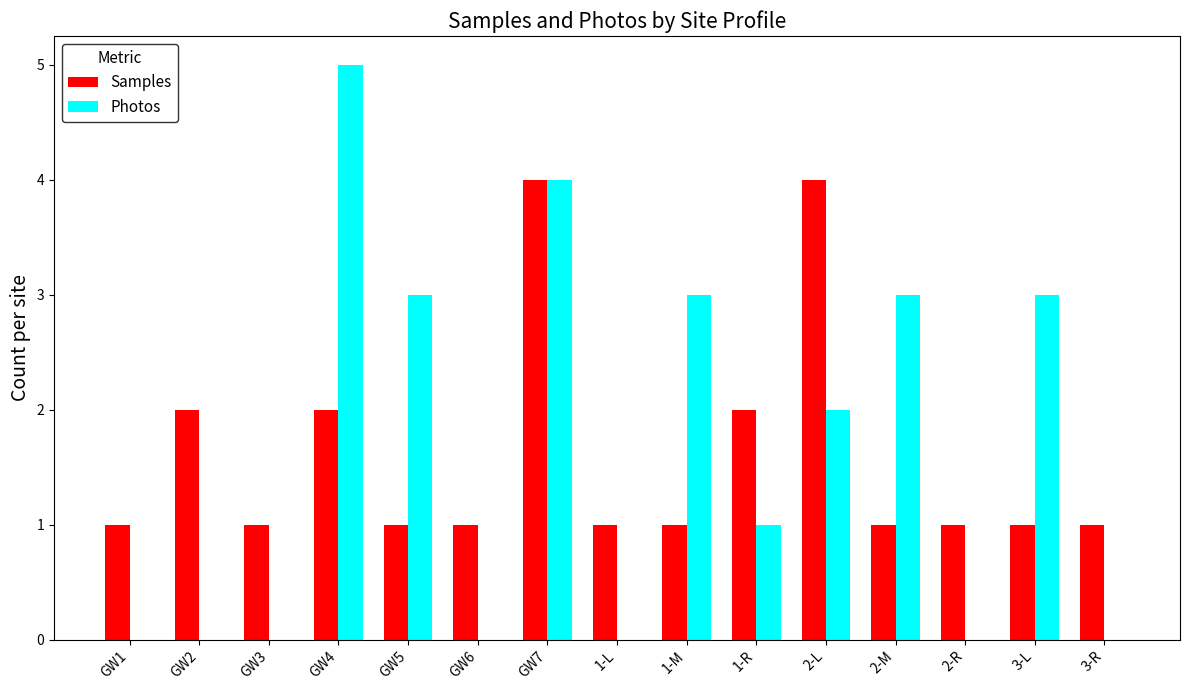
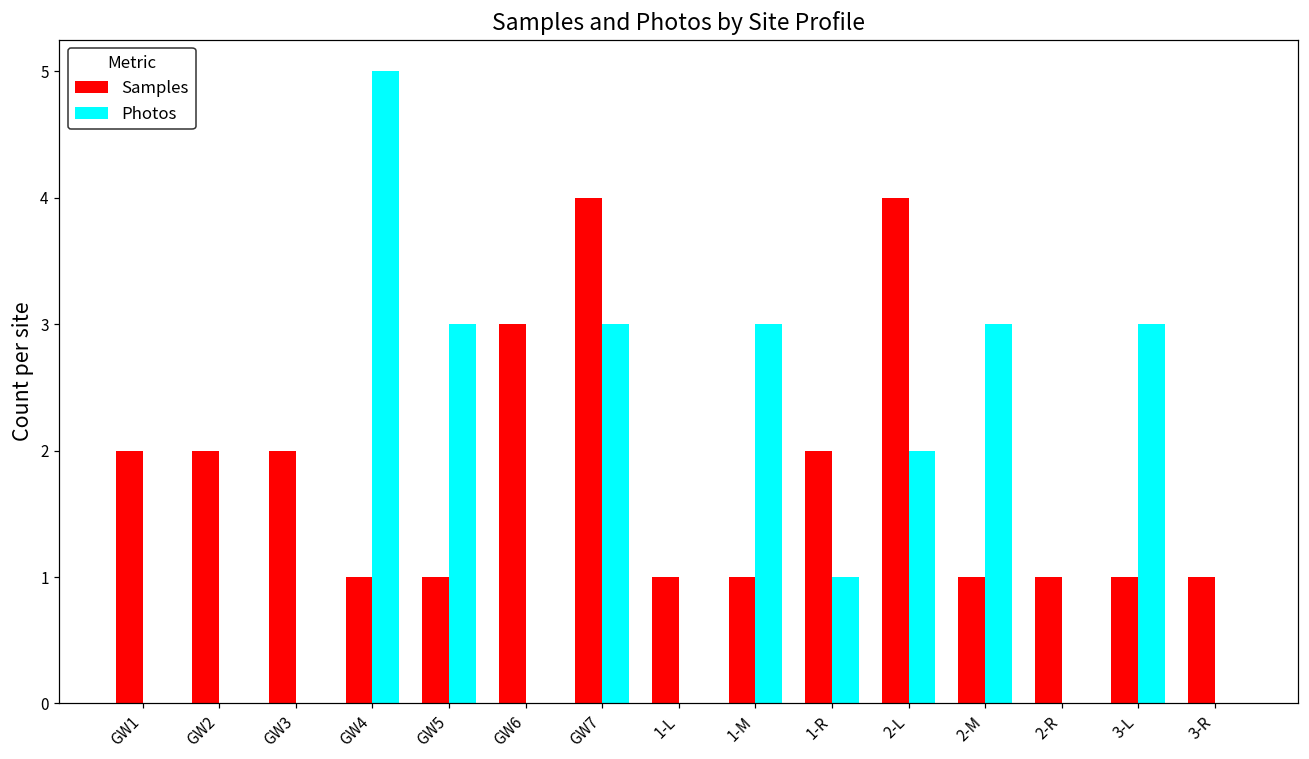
  {
    "Samples": {
-     "GW1": 1,
+     "GW1": 2,
      "GW2": 2,
-     "GW3": 1,
-     "GW4": 2,
+     "GW3": 2,
+     "GW4": 1,
      "GW5": 1,
-     "GW6": 1,
+     "GW6": 3,
      "GW7": 4,
      "1-L": 1,
      "1-M": 1,
      "1-R": 2,
      "2-L": 4,
      "2-M": 1,
      "2-R": 1,
      "3-L": 1,
      "3-R": 1
    },
    "Photos": {
      "GW1": 0,
      "GW2": 0,
      "GW3": 0,
      "GW4": 5,
      "GW5": 3,
      "GW6": 0,
-     "GW7": 4,
+     "GW7": 3,
      "1-L": 0,
      "1-M": 3,
      "1-R": 1,
      "2-L": 2,
      "2-M": 3,
      "2-R": 0,
      "3-L": 3,
      "3-R": 0
    }
  }
